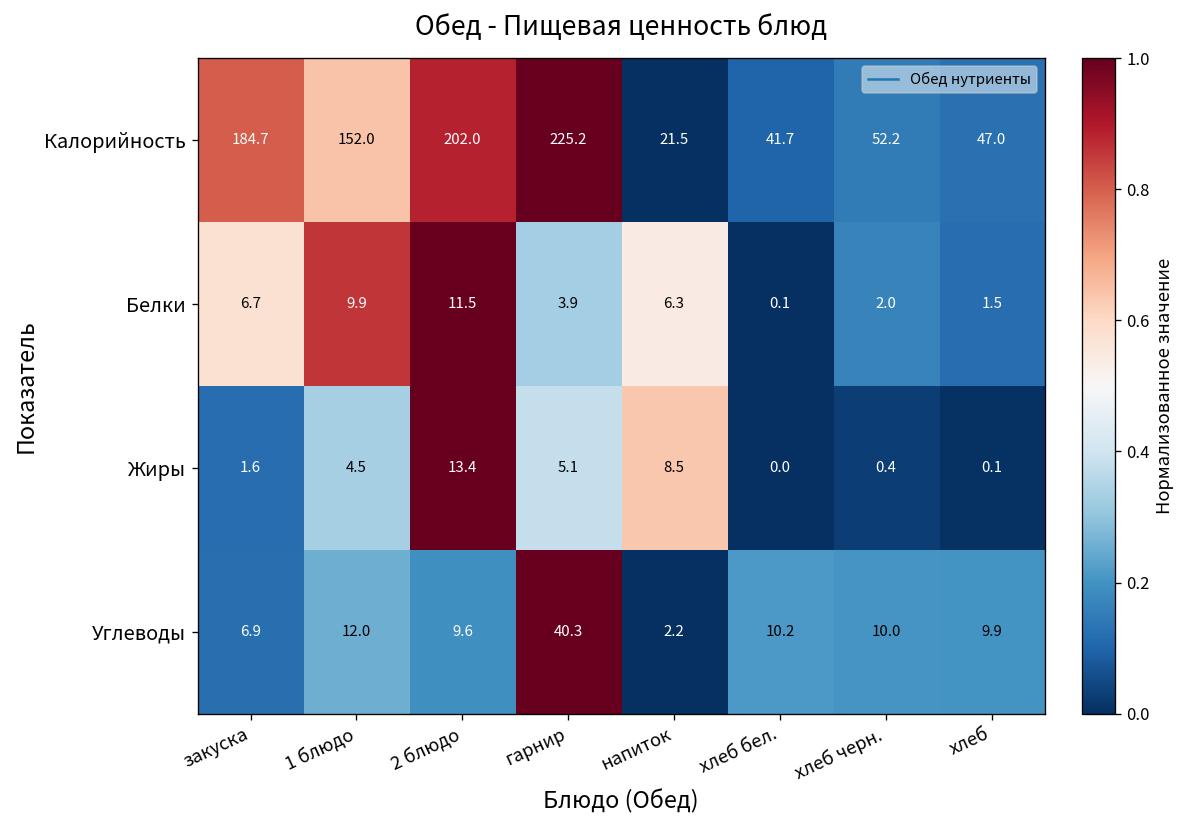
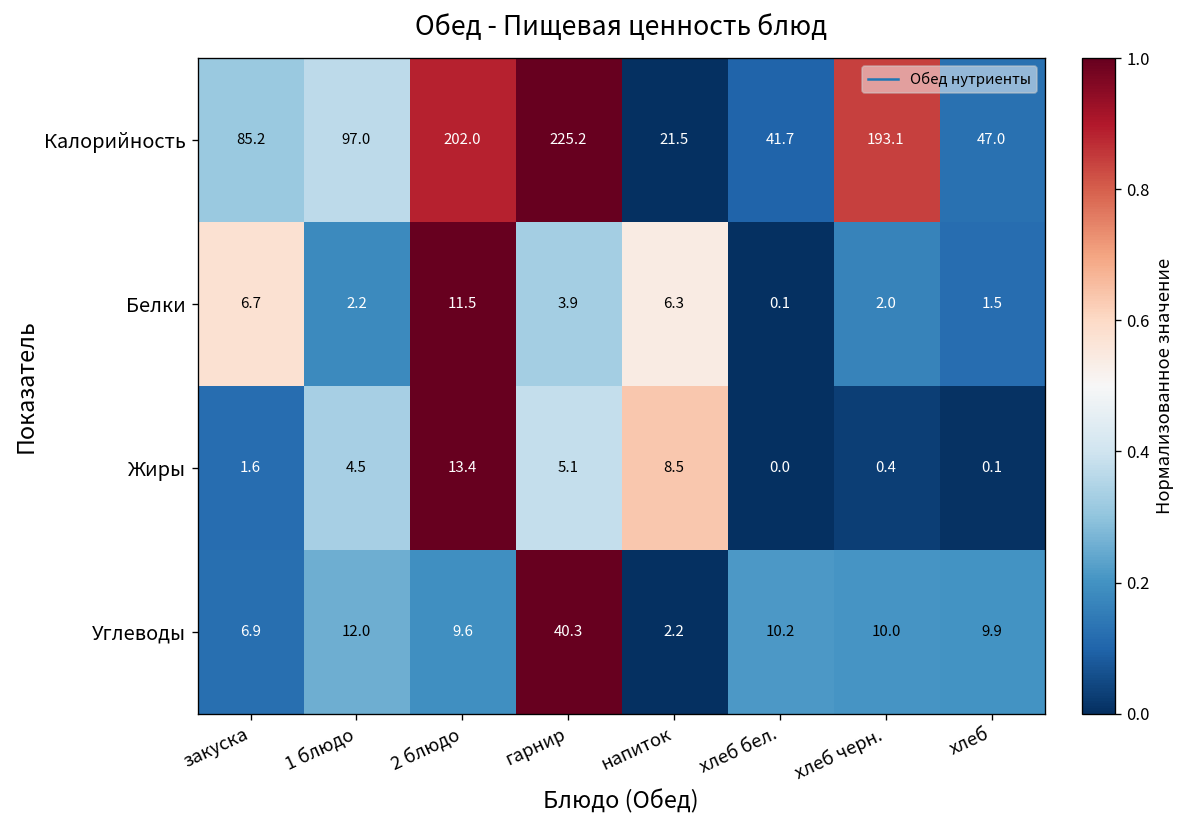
  {
    "Калорийность": {
-     "закуска": 184.7,
-     "1 блюдо": 152.0,
+     "закуска": 85.2,
+     "1 блюдо": 97.0,
      "2 блюдо": 202.0,
      "гарнир": 225.2,
      "напиток": 21.5,
      "хлеб бел.": 41.7,
-     "хлеб черн.": 52.2,
+     "хлеб черн.": 193.1,
      "хлеб": 47.0
    },
    "Белки": {
      "закуска": 6.7,
-     "1 блюдо": 9.9,
+     "1 блюдо": 2.2,
      "2 блюдо": 11.5,
      "гарнир": 3.9,
      "напиток": 6.3,
      "хлеб бел.": 0.1,
      "хлеб черн.": 2.0,
      "хлеб": 1.5
    },
    "Жиры": {
      "закуска": 1.6,
      "1 блюдо": 4.5,
      "2 блюдо": 13.4,
      "гарнир": 5.1,
      "напиток": 8.5,
      "хлеб бел.": 0.0,
      "хлеб черн.": 0.4,
      "хлеб": 0.1
    },
    "Углеводы": {
      "закуска": 6.9,
      "1 блюдо": 12.0,
      "2 блюдо": 9.6,
      "гарнир": 40.3,
      "напиток": 2.2,
      "хлеб бел.": 10.2,
      "хлеб черн.": 10.0,
      "хлеб": 9.9
    }
  }
